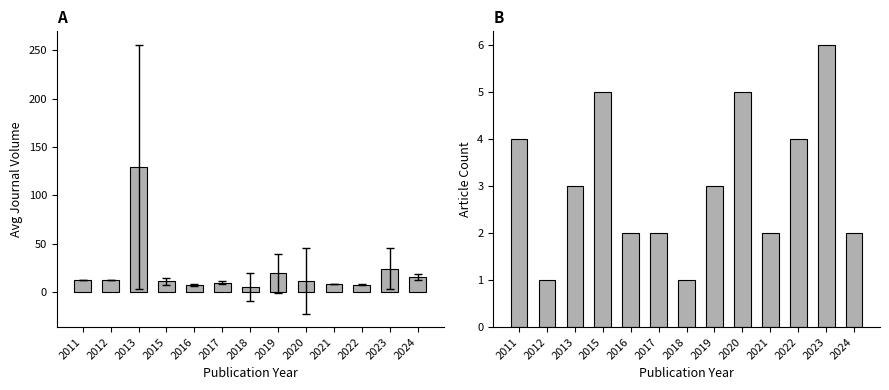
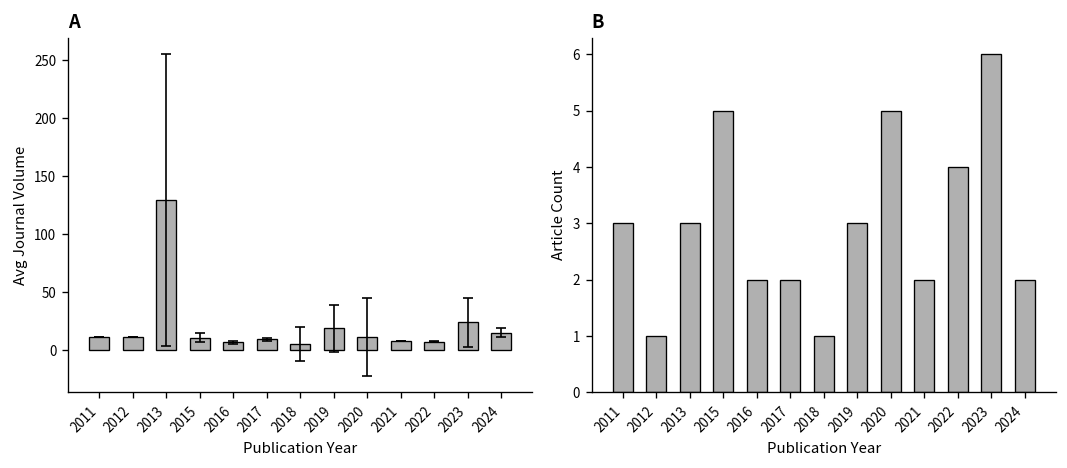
  {
    "B": {
-     "2011": 4,
+     "2011": 3,
      "2012": 1,
      "2013": 3,
      "2015": 5,
      "2016": 2,
      "2017": 2,
      "2018": 1,
      "2019": 3,
      "2020": 5,
      "2021": 2,
      "2022": 4,
      "2023": 6,
      "2024": 2
    }
  }
